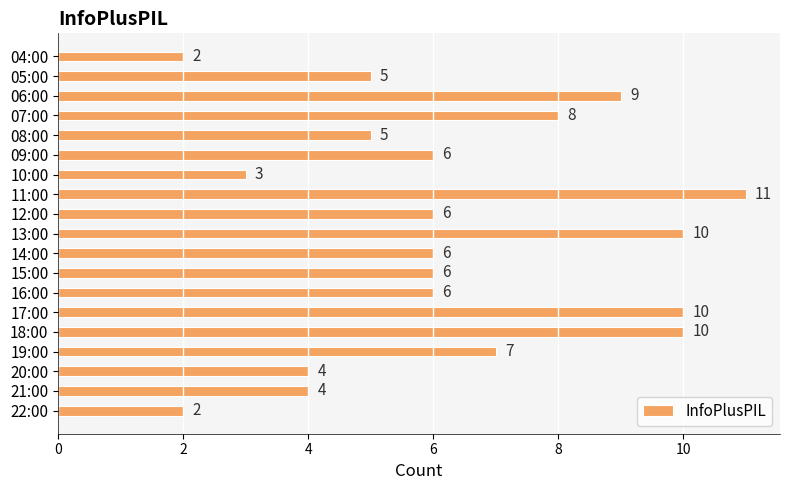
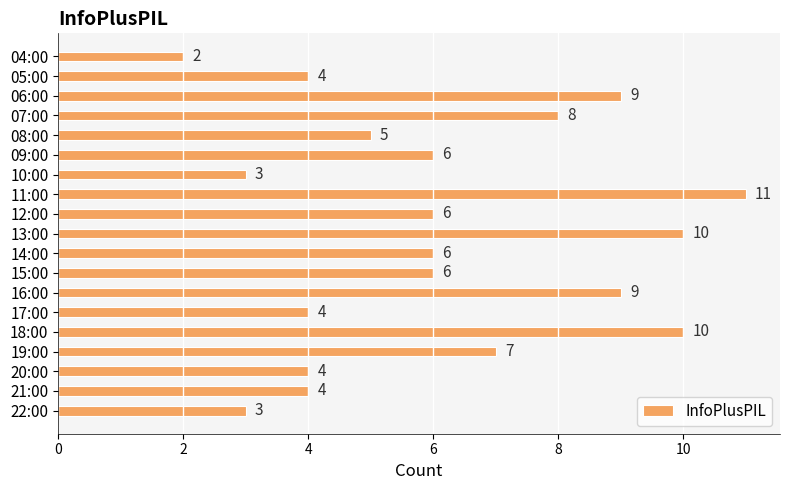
  {
    "04:00": 2,
-   "05:00": 5,
+   "05:00": 4,
    "06:00": 9,
    "07:00": 8,
    "08:00": 5,
    "09:00": 6,
    "10:00": 3,
    "11:00": 11,
    "12:00": 6,
    "13:00": 10,
    "14:00": 6,
    "15:00": 6,
-   "16:00": 6,
-   "17:00": 10,
+   "16:00": 9,
+   "17:00": 4,
    "18:00": 10,
    "19:00": 7,
    "20:00": 4,
    "21:00": 4,
-   "22:00": 2
+   "22:00": 3
  }
